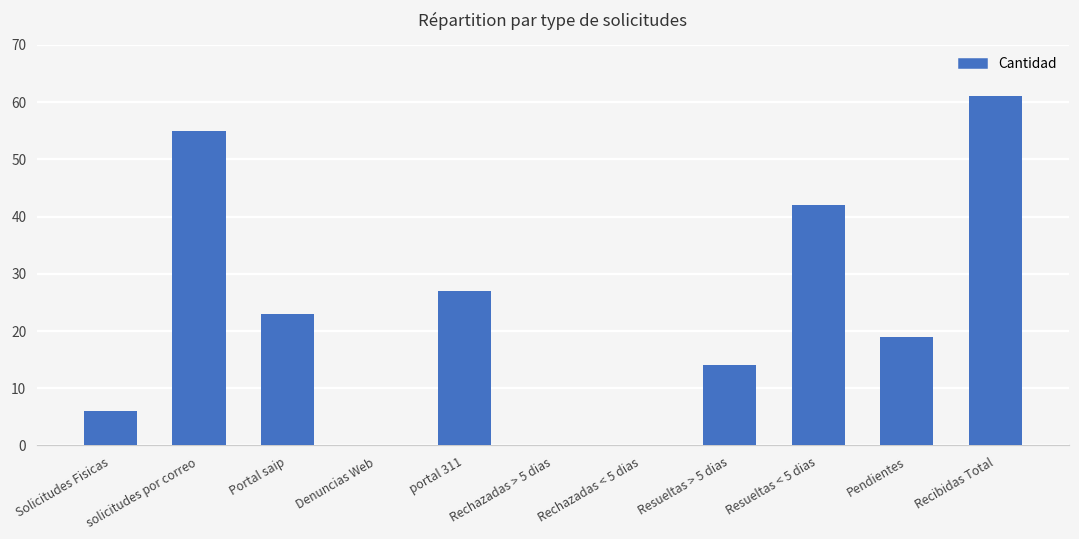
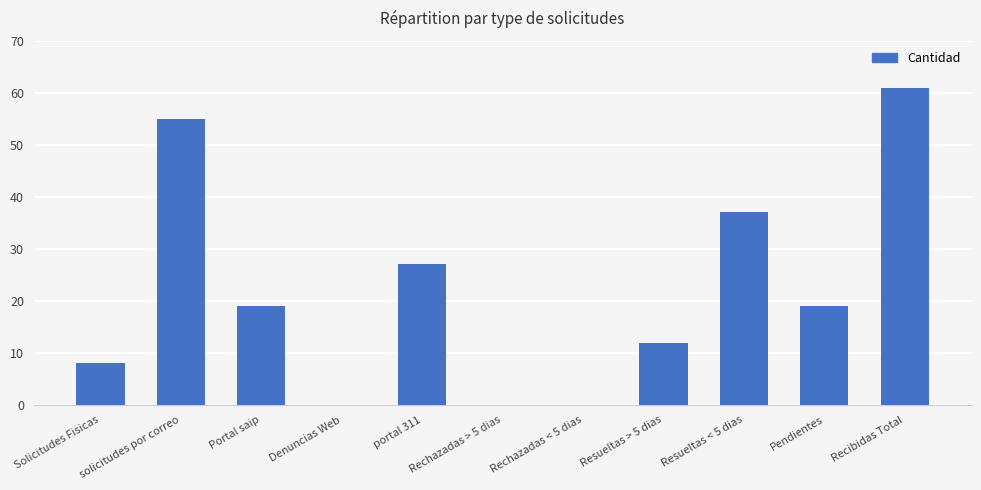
  {
-   "Solicitudes Fisicas": 6,
+   "Solicitudes Fisicas": 8,
    "solicitudes por correo": 55,
-   "Portal saip": 23,
+   "Portal saip": 19,
    "Denuncias Web": 0,
    "portal 311": 27,
    "Rechazadas > 5 dias": 0,
    "Rechazadas < 5 dias": 0,
-   "Resueltas > 5 dias": 14,
-   "Resueltas < 5 dias": 42,
+   "Resueltas > 5 dias": 12,
+   "Resueltas < 5 dias": 37,
    "Pendientes": 19,
    "Recibidas Total": 61
  }
